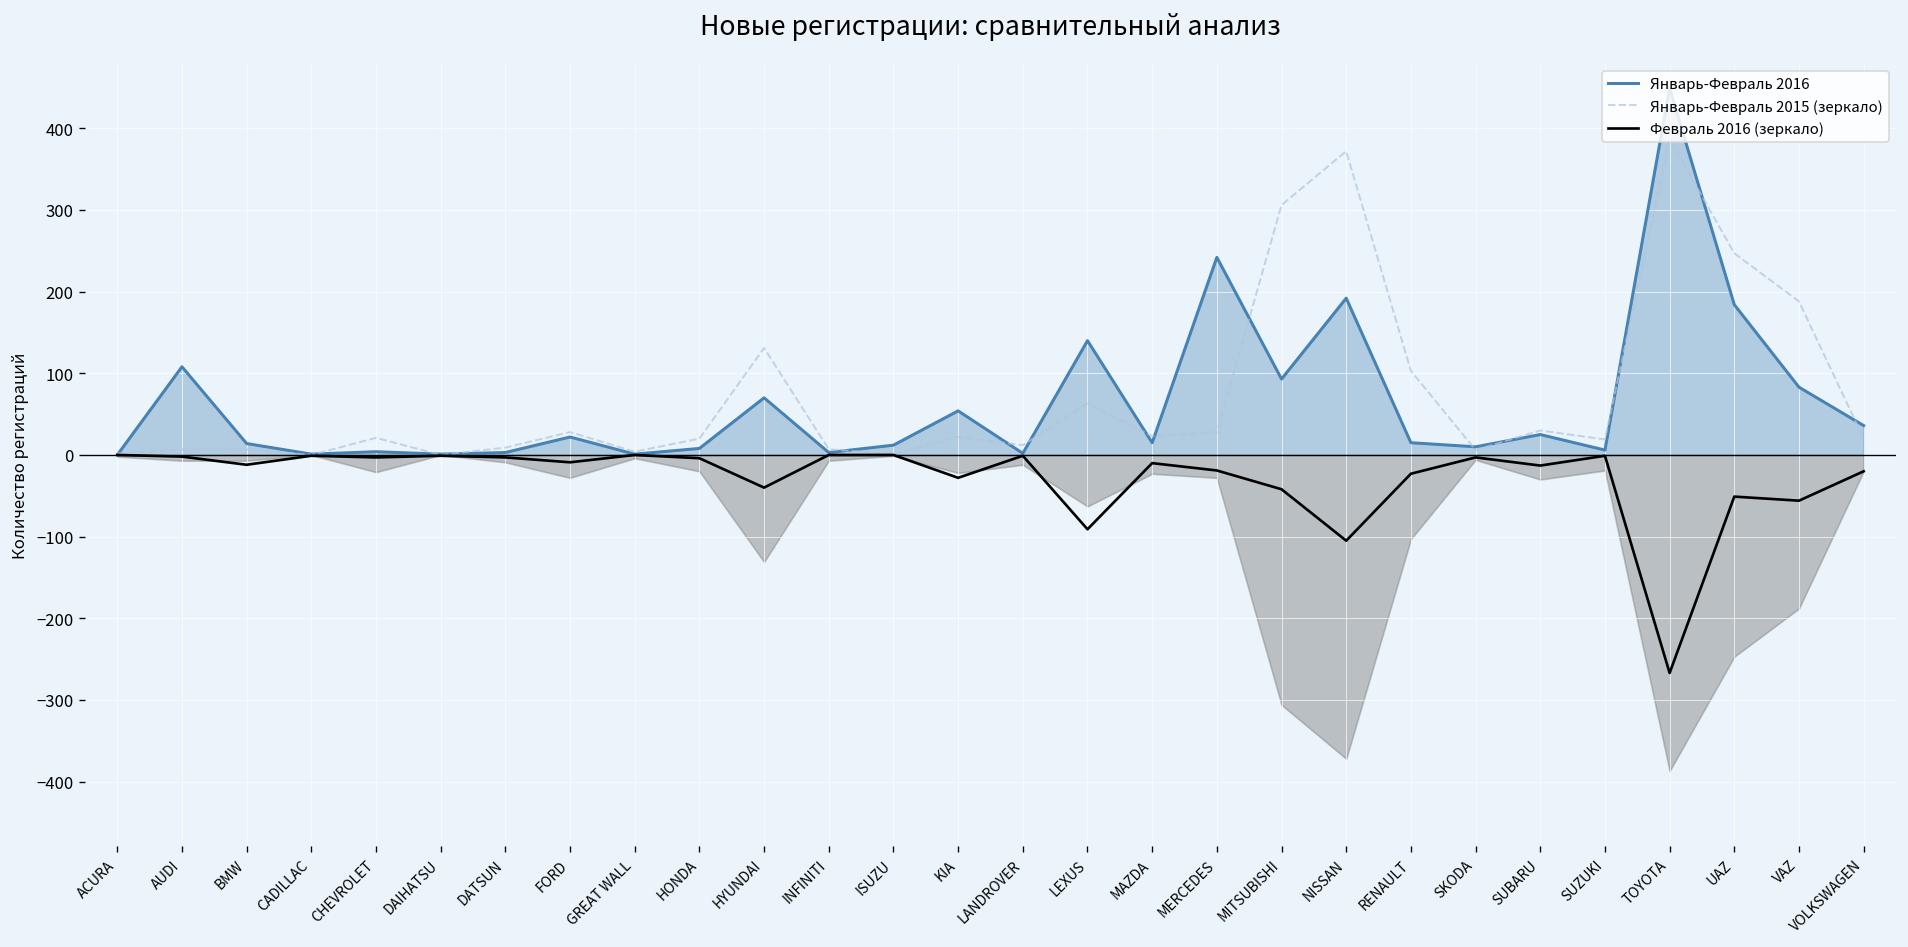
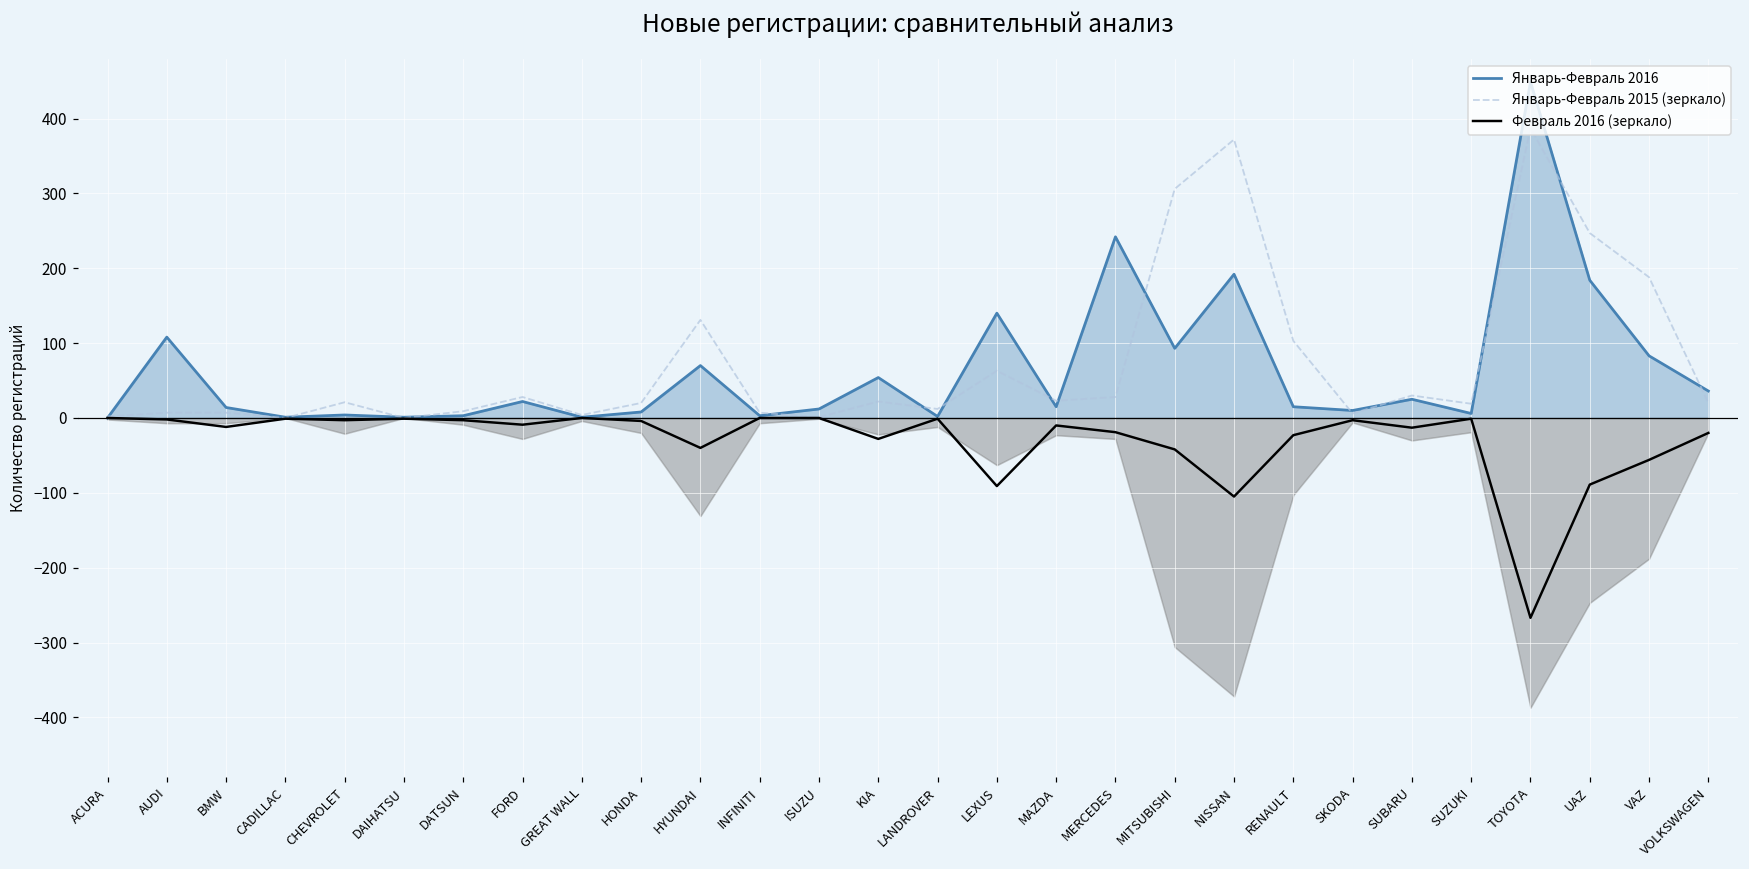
  {
    "Январь-Февраль 2016": {
      "AUDI": 110,
      "BMW": 10,
      "CHEVROLET": 0,
      "FORD": 20,
      "HONDA": 10,
      "HYUNDAI": 70,
      "ISUZU": 10,
      "KIA": 50,
      "LEXUS": 140,
      "MAZDA": 20,
      "MERCEDES": 240,
      "MITSUBISHI": 90,
      "NISSAN": 190,
      "RENAULT": 20,
      "SKODA": 10,
      "SUBARU": 30,
      "SUZUKI": 10,
      "UAZ": 180,
      "VAZ": 80,
      "VOLKSWAGEN": 40
    },
    "Февраль 2016 (зеркало)": {
      "BMW": -10,
      "FORD": -10,
      "HONDA": 0,
      "HYUNDAI": -40,
      "KIA": -30,
      "LEXUS": -90,
      "MAZDA": -10,
      "MERCEDES": -20,
      "MITSUBISHI": -40,
      "NISSAN": -110,
      "RENAULT": -20,
      "SUBARU": -10,
      "TOYOTA": -270,
-     "UAZ": -50,
+     "UAZ": -90,
      "VAZ": -60,
      "VOLKSWAGEN": -20
    }
  }
